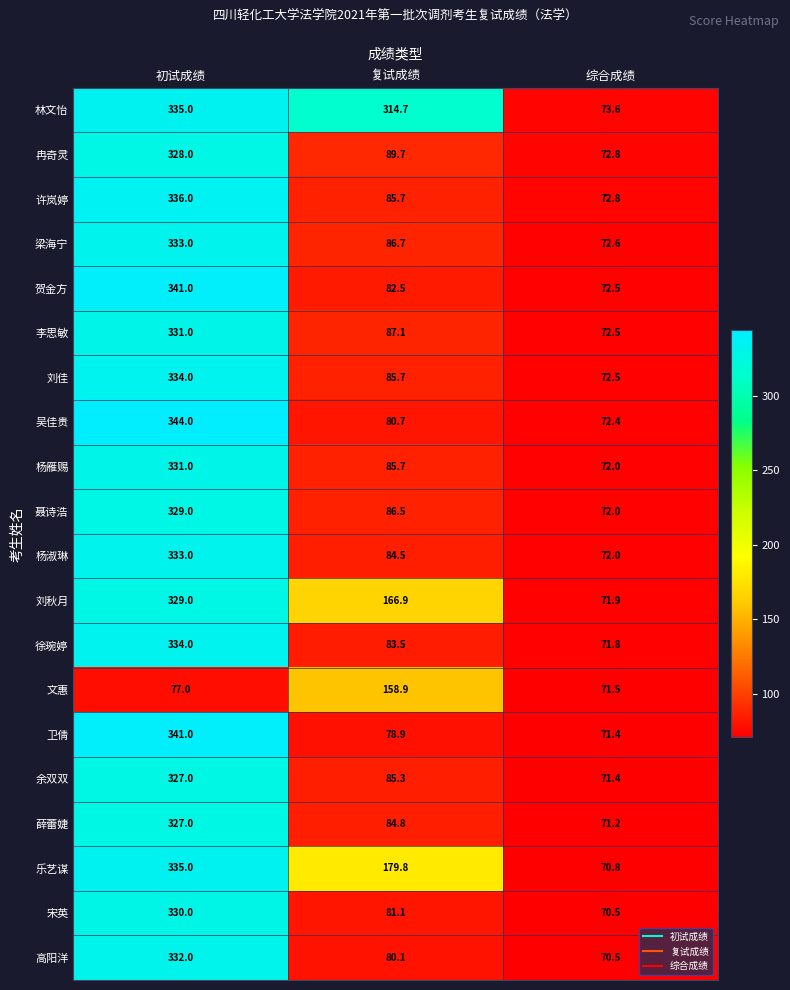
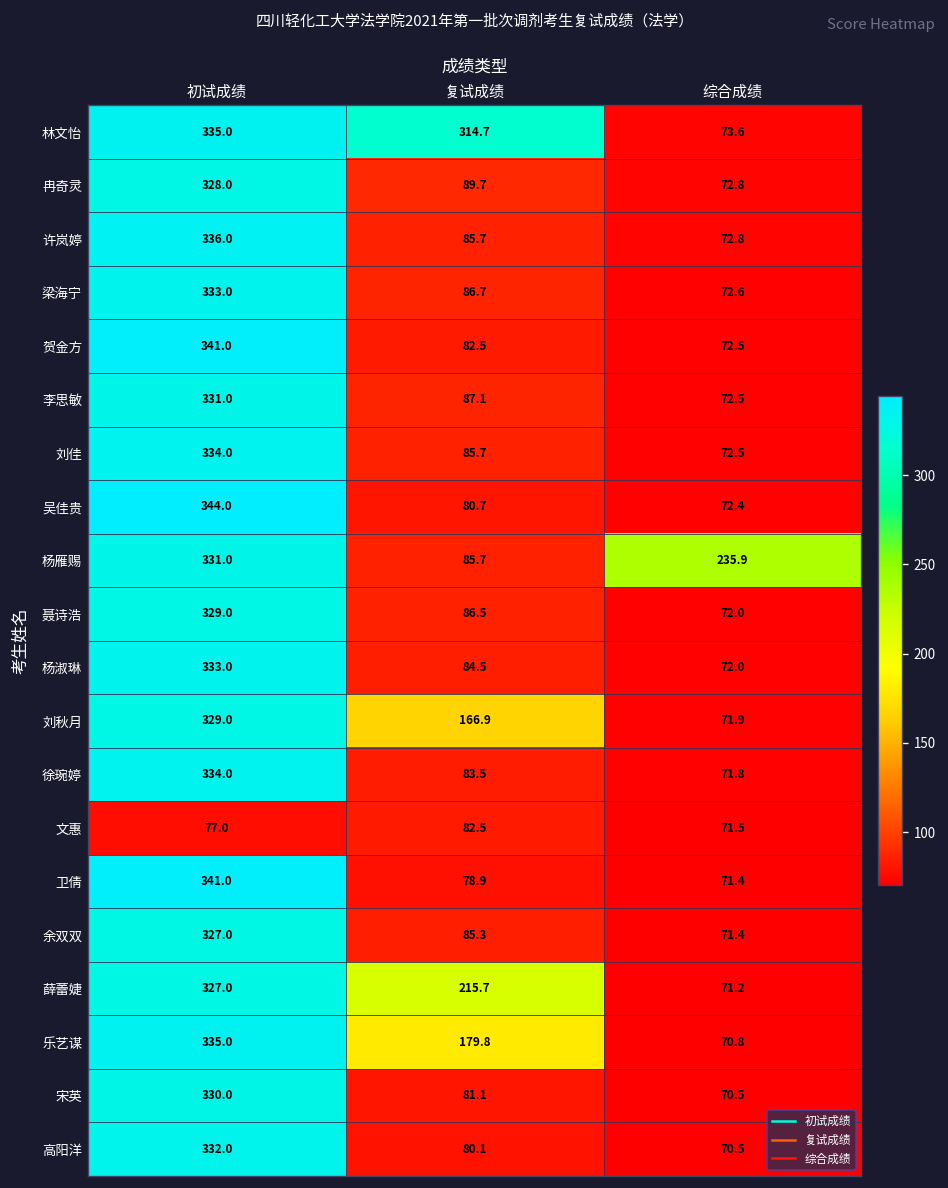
  {
    "林文怡": {
      "初试成绩": 335.0,
      "复试成绩": 314.7,
      "综合成绩": 73.6
    },
    "冉奇灵": {
      "初试成绩": 328.0,
      "复试成绩": 89.7,
      "综合成绩": 72.8
    },
    "许岚婷": {
      "初试成绩": 336.0,
      "复试成绩": 85.7,
      "综合成绩": 72.8
    },
    "梁海宁": {
      "初试成绩": 333.0,
      "复试成绩": 86.7,
      "综合成绩": 72.6
    },
    "贺金方": {
      "初试成绩": 341.0,
      "复试成绩": 82.5,
      "综合成绩": 72.5
    },
    "李思敏": {
      "初试成绩": 331.0,
      "复试成绩": 87.1,
      "综合成绩": 72.5
    },
    "刘佳": {
      "初试成绩": 334.0,
      "复试成绩": 85.7,
      "综合成绩": 72.5
    },
    "吴佳贵": {
      "初试成绩": 344.0,
      "复试成绩": 80.7,
      "综合成绩": 72.4
    },
    "杨雁赐": {
      "初试成绩": 331.0,
      "复试成绩": 85.7,
-     "综合成绩": 72.0
+     "综合成绩": 235.9
    },
    "聂诗浩": {
      "初试成绩": 329.0,
      "复试成绩": 86.5,
      "综合成绩": 72.0
    },
    "杨淑琳": {
      "初试成绩": 333.0,
      "复试成绩": 84.5,
      "综合成绩": 72.0
    },
    "刘秋月": {
      "初试成绩": 329.0,
      "复试成绩": 166.9,
      "综合成绩": 71.9
    },
    "徐琬婷": {
      "初试成绩": 334.0,
      "复试成绩": 83.5,
      "综合成绩": 71.8
    },
    "文惠": {
      "初试成绩": 77.0,
-     "复试成绩": 158.9,
+     "复试成绩": 82.5,
      "综合成绩": 71.5
    },
    "卫倩": {
      "初试成绩": 341.0,
      "复试成绩": 78.9,
      "综合成绩": 71.4
    },
    "余双双": {
      "初试成绩": 327.0,
      "复试成绩": 85.3,
      "综合成绩": 71.4
    },
    "薛蕾婕": {
      "初试成绩": 327.0,
-     "复试成绩": 84.8,
+     "复试成绩": 215.7,
      "综合成绩": 71.2
    },
    "乐艺谋": {
      "初试成绩": 335.0,
      "复试成绩": 179.8,
      "综合成绩": 70.8
    },
    "宋英": {
      "初试成绩": 330.0,
      "复试成绩": 81.1,
      "综合成绩": 70.5
    },
    "高阳洋": {
      "初试成绩": 332.0,
      "复试成绩": 80.1,
      "综合成绩": 70.5
    }
  }
